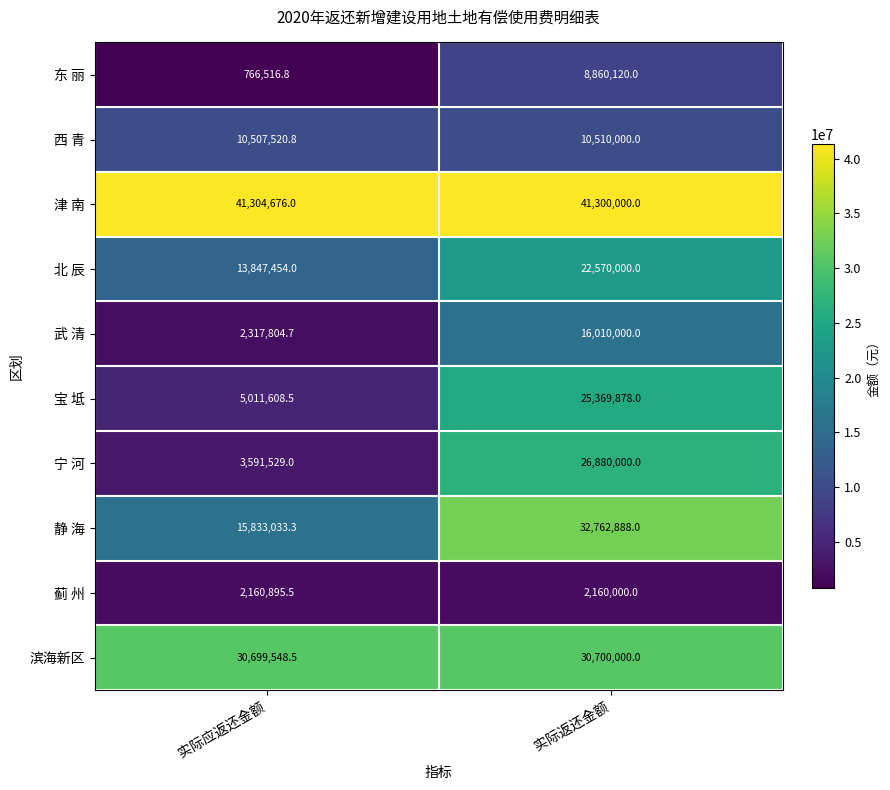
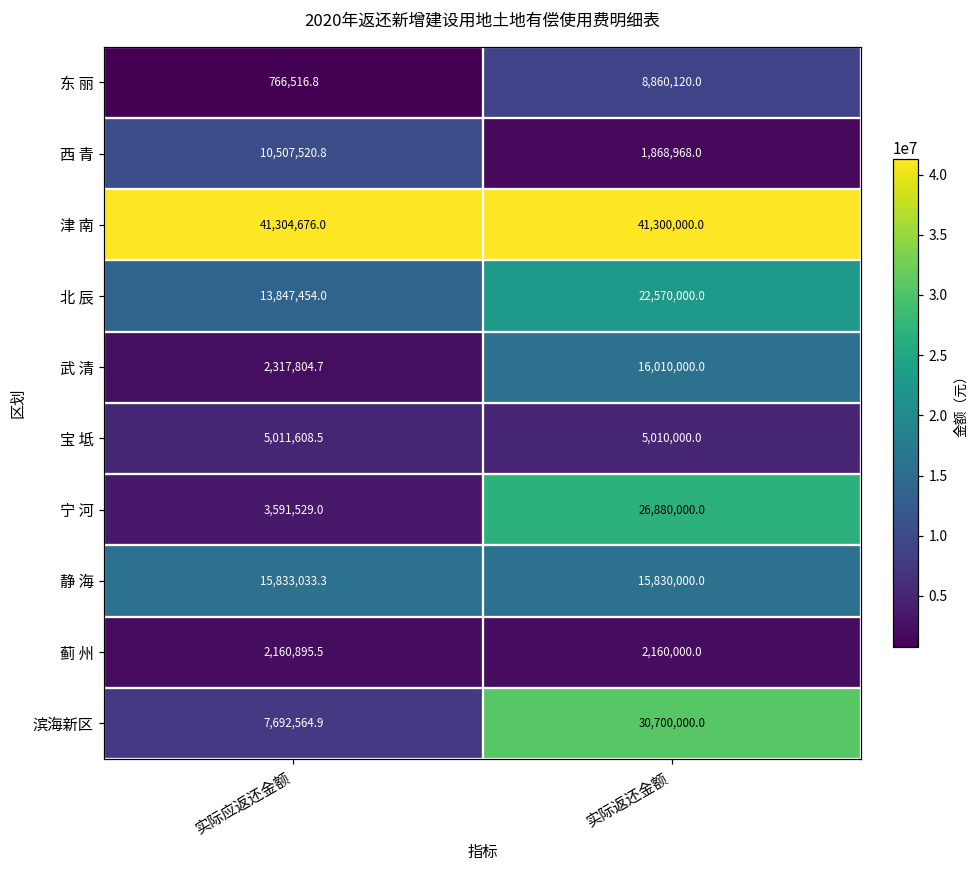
  {
    "东 丽": {
      "实际应返还金额": "766,516.8",
      "实际返还金额": "8,860,120.0"
    },
    "西 青": {
      "实际应返还金额": "10,507,520.8",
-     "实际返还金额": "10,510,000.0"
+     "实际返还金额": "1,868,968.0"
    },
    "津 南": {
      "实际应返还金额": "41,304,676.0",
      "实际返还金额": "41,300,000.0"
    },
    "北 辰": {
      "实际应返还金额": "13,847,454.0",
      "实际返还金额": "22,570,000.0"
    },
    "武 清": {
      "实际应返还金额": "2,317,804.7",
      "实际返还金额": "16,010,000.0"
    },
    "宝 坻": {
      "实际应返还金额": "5,011,608.5",
-     "实际返还金额": "25,369,878.0"
+     "实际返还金额": "5,010,000.0"
    },
    "宁 河": {
      "实际应返还金额": "3,591,529.0",
      "实际返还金额": "26,880,000.0"
    },
    "静 海": {
      "实际应返还金额": "15,833,033.3",
-     "实际返还金额": "32,762,888.0"
+     "实际返还金额": "15,830,000.0"
    },
    "蓟 州": {
      "实际应返还金额": "2,160,895.5",
      "实际返还金额": "2,160,000.0"
    },
    "滨海新区": {
-     "实际应返还金额": "30,699,548.5",
+     "实际应返还金额": "7,692,564.9",
      "实际返还金额": "30,700,000.0"
    }
  }
